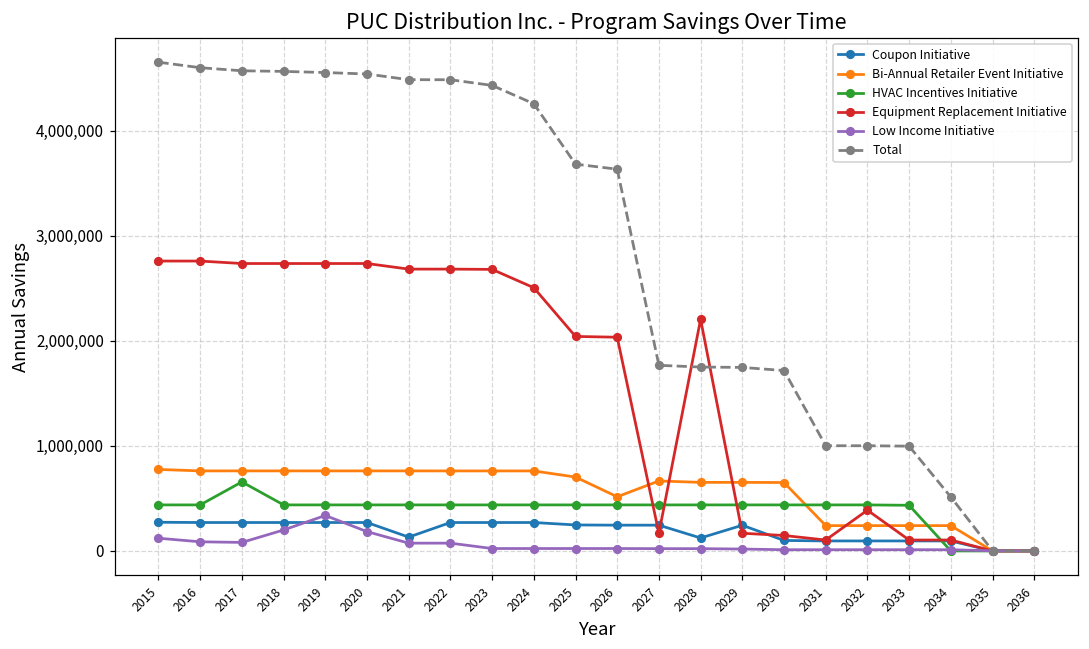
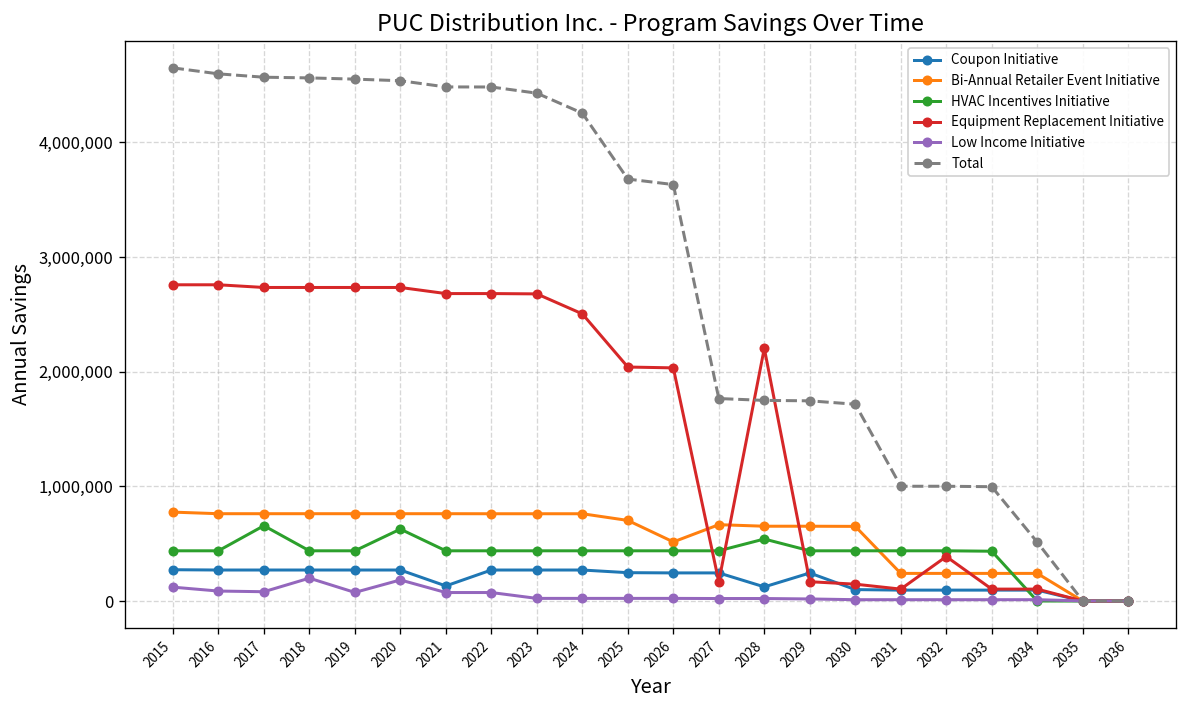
  {
    "Coupon Initiative": {
      "2015": "300,000",
      "2016": "300,000",
      "2017": "300,000",
      "2018": "300,000",
      "2019": "300,000",
      "2020": "300,000",
      "2021": "100,000",
      "2022": "300,000",
      "2023": "300,000",
      "2024": "300,000",
      "2025": "200,000",
      "2026": "200,000",
      "2027": "200,000",
      "2028": "100,000",
      "2029": "200,000",
      "2030": "100,000",
      "2032": "100,000"
    },
    "Bi-Annual Retailer Event Initiative": {
      "2015": "800,000",
      "2016": "800,000",
      "2017": "800,000",
      "2018": "800,000",
      "2019": "800,000",
      "2020": "800,000",
      "2021": "800,000",
      "2022": "800,000",
      "2023": "800,000",
      "2024": "800,000",
      "2025": "700,000",
      "2026": "500,000",
      "2027": "700,000",
      "2028": "700,000",
      "2029": "700,000",
      "2030": "700,000",
      "2031": "200,000",
      "2032": "200,000",
      "2033": "200,000",
      "2034": "200,000"
    },
    "HVAC Incentives Initiative": {
      "2015": "400,000",
      "2016": "400,000",
      "2017": "700,000",
      "2018": "400,000",
      "2019": "400,000",
-     "2020": "400,000",
+     "2020": "600,000",
      "2021": "400,000",
      "2022": "400,000",
      "2023": "400,000",
      "2024": "400,000",
      "2025": "400,000",
      "2026": "400,000",
      "2027": "400,000",
-     "2028": "400,000",
+     "2028": "500,000",
      "2029": "400,000",
      "2030": "400,000",
      "2031": "400,000",
      "2032": "400,000",
      "2033": "400,000"
    },
    "Equipment Replacement Initiative": {
      "2015": "2,800,000",
      "2016": "2,800,000",
      "2017": "2,700,000",
      "2018": "2,700,000",
      "2019": "2,700,000",
      "2020": "2,700,000",
      "2021": "2,700,000",
      "2022": "2,700,000",
      "2023": "2,700,000",
      "2024": "2,500,000",
      "2025": "2,000,000",
      "2026": "2,000,000",
      "2027": "200,000",
      "2028": "2,200,000",
      "2029": "200,000",
      "2030": "100,000",
      "2032": "400,000"
    },
    "Low Income Initiative": {
      "2015": "100,000",
      "2016": "100,000",
      "2017": "100,000",
      "2018": "200,000",
-     "2019": "300,000",
+     "2019": "100,000",
      "2020": "200,000",
      "2021": "100,000",
      "2022": "100,000",
      "2023": "0",
      "2024": "0",
      "2025": "0",
      "2026": "0",
      "2027": "0",
      "2028": "0",
      "2029": "0",
      "2030": "0",
      "2031": "0",
      "2032": "0",
      "2033": "0"
    },
    "Total": {
      "2015": "4,700,000",
      "2016": "4,600,000",
      "2017": "4,600,000",
      "2018": "4,600,000",
      "2019": "4,600,000",
      "2020": "4,500,000",
      "2021": "4,500,000",
      "2022": "4,500,000",
      "2023": "4,400,000",
      "2024": "4,300,000",
      "2025": "3,700,000",
      "2026": "3,600,000",
      "2027": "1,800,000",
      "2028": "1,700,000",
      "2029": "1,700,000",
      "2030": "1,700,000",
      "2031": "1,000,000",
      "2032": "1,000,000",
      "2033": "1,000,000",
      "2034": "500,000"
    }
  }
